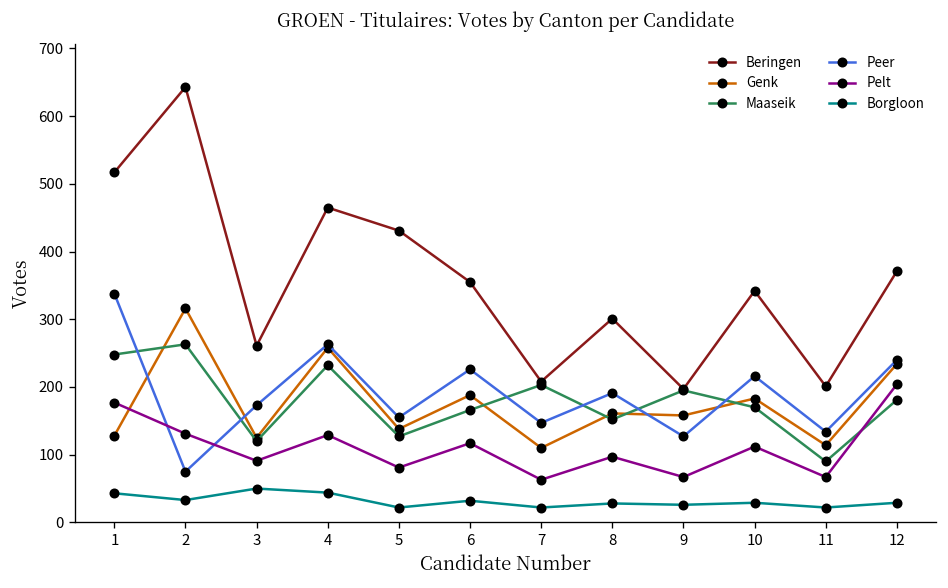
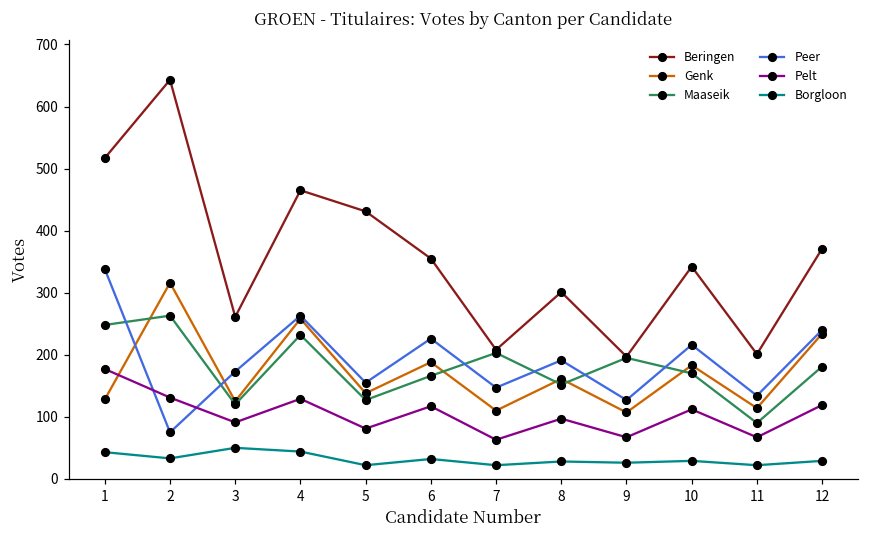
  {
    "Beringen": {
      "1": 520,
      "2": 640,
      "3": 260,
      "4": 470,
      "5": 430,
      "6": 360,
      "7": 210,
      "8": 300,
      "10": 340,
      "11": 200,
      "12": 370
    },
    "Genk": {
      "1": 130,
      "2": 320,
      "3": 130,
      "4": 260,
      "5": 140,
      "6": 190,
      "7": 110,
      "8": 160,
-     "9": 160,
+     "9": 110,
      "10": 180,
      "11": 110,
      "12": 230
    },
    "Maaseik": {
      "1": 250,
      "2": 260,
      "3": 120,
      "4": 230,
      "5": 130,
      "6": 170,
      "7": 200,
      "8": 150,
      "10": 170,
      "11": 90,
      "12": 180
    },
    "Peer": {
      "1": 340,
      "2": 80,
      "3": 170,
      "4": 260,
      "5": 160,
      "6": 230,
      "7": 150,
      "8": 190,
      "9": 130,
      "10": 220,
      "11": 130,
      "12": 240
    },
    "Pelt": {
      "1": 180,
      "2": 130,
      "3": 90,
      "4": 130,
      "5": 80,
      "6": 120,
      "7": 60,
      "8": 100,
      "9": 70,
      "10": 110,
      "11": 70,
-     "12": 200
+     "12": 120
    },
    "Borgloon": {
      "1": 40,
      "2": 30,
      "3": 50,
      "4": 40,
      "5": 20,
      "6": 30,
      "7": 20,
      "8": 30,
      "9": 30,
      "10": 30,
      "11": 20,
      "12": 30
    }
  }
